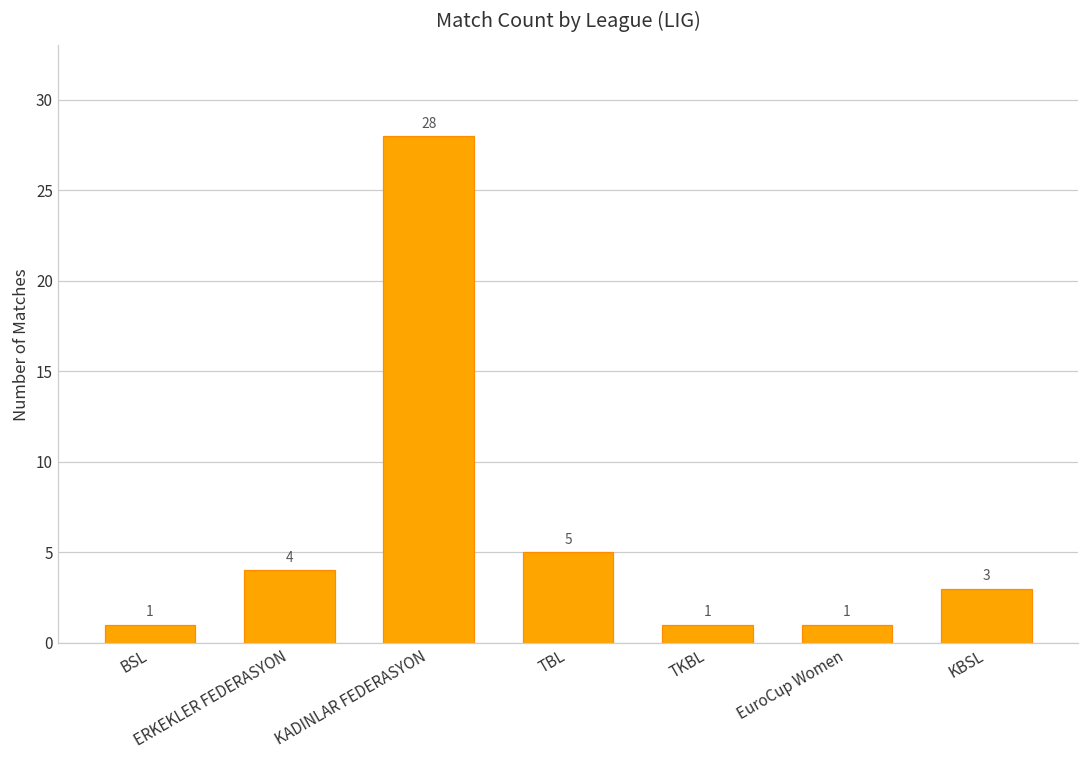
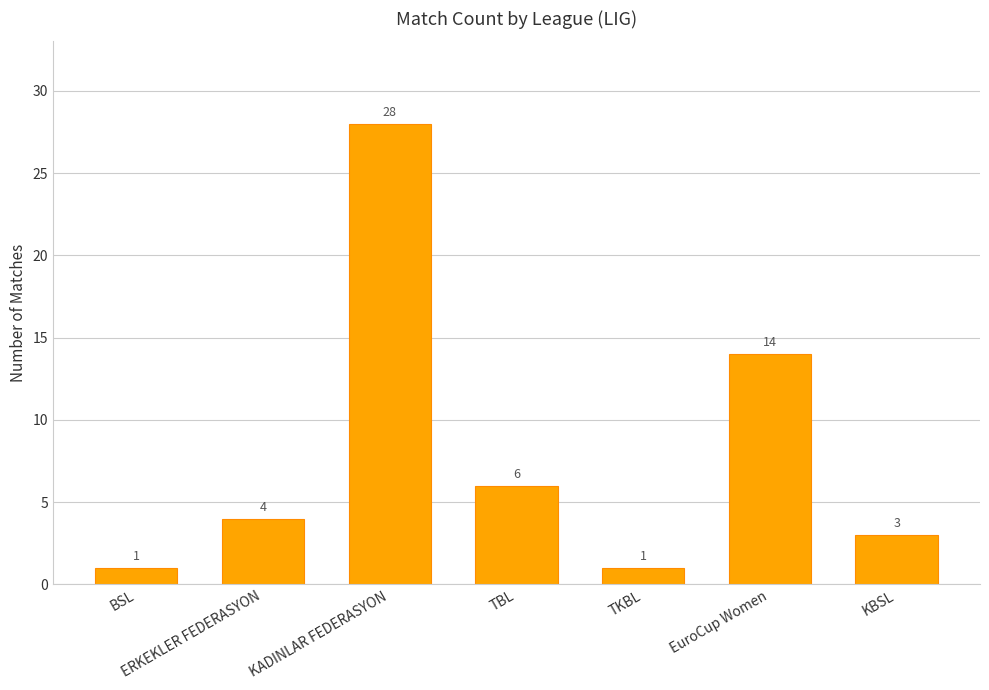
  {
    "BSL": 1,
    "ERKEKLER FEDERASYON": 4,
    "KADINLAR FEDERASYON": 28,
-   "TBL": 5,
+   "TBL": 6,
    "TKBL": 1,
-   "EuroCup Women": 1,
+   "EuroCup Women": 14,
    "KBSL": 3
  }
